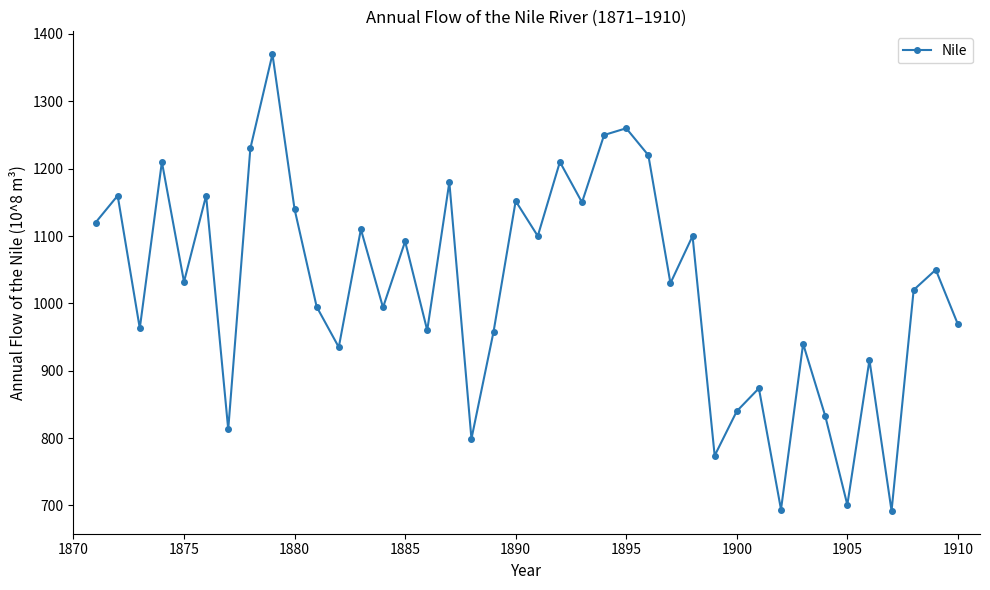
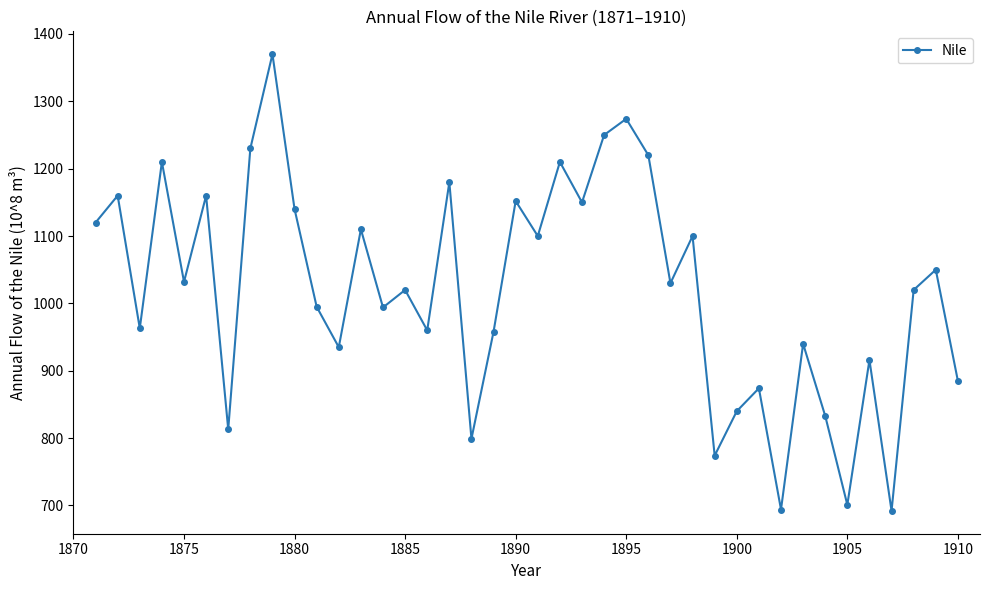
  {
    "1875": 1030,
    "1880": 1140,
-   "1885": 1090,
+   "1885": 1020,
    "1890": 1150,
-   "1895": 1260,
+   "1895": 1270,
    "1900": 840,
    "1905": 700,
-   "1910": 970
+   "1910": 890
  }
